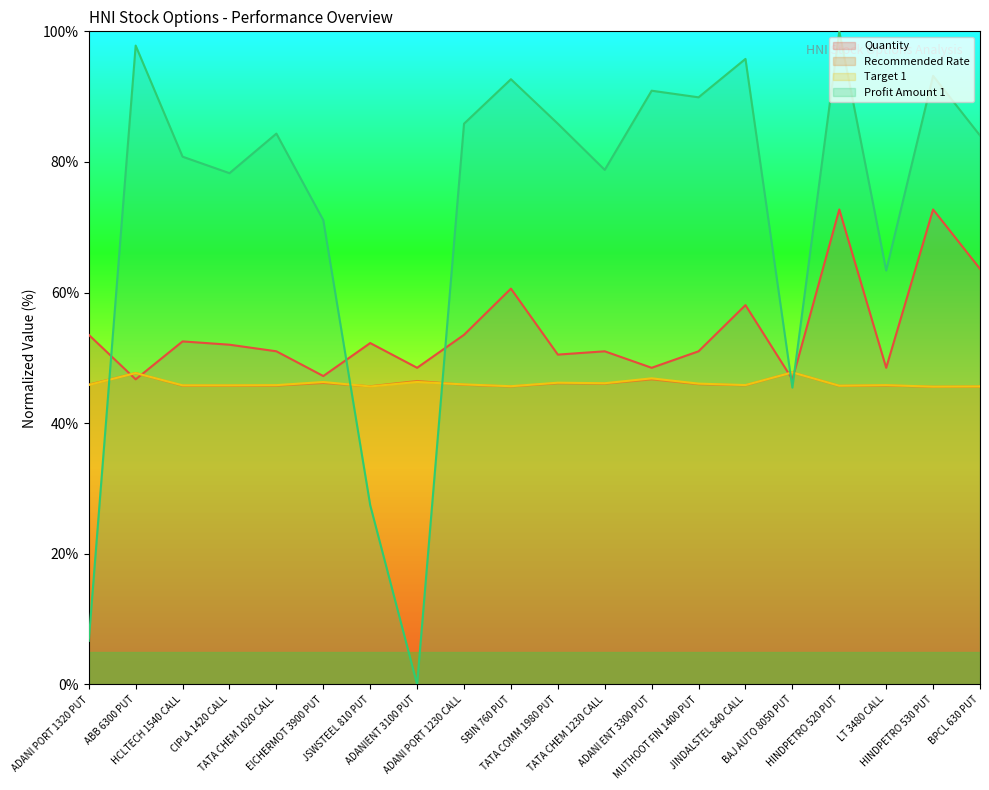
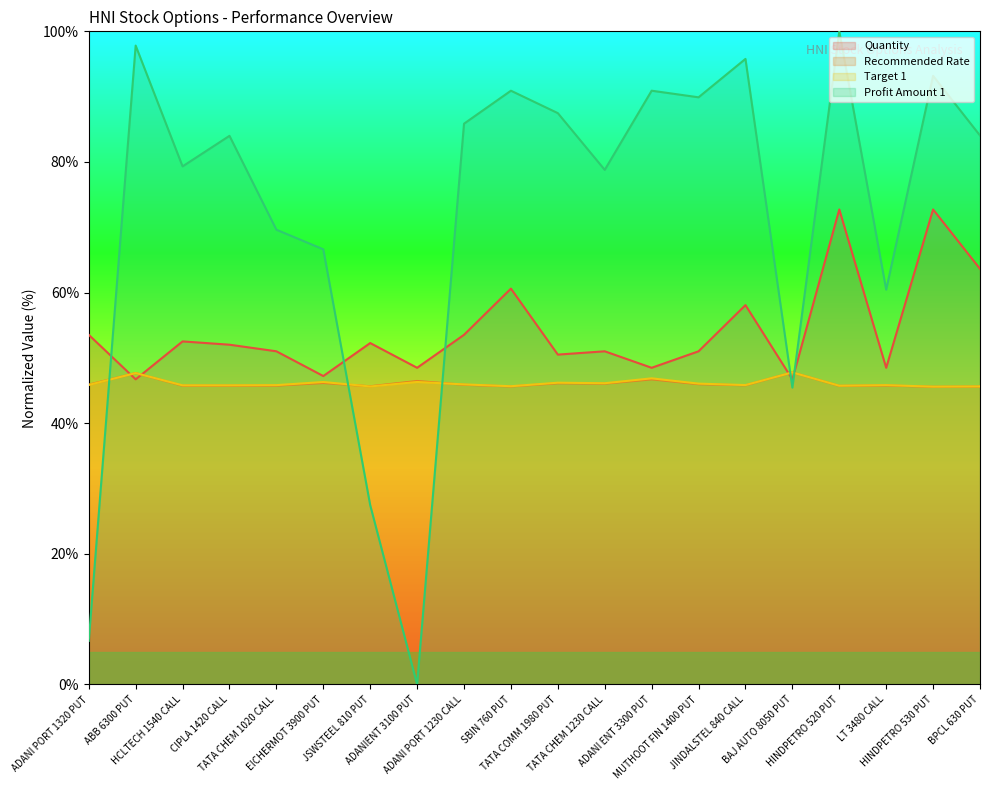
  {
    "Profit Amount 1": {
      "ADANI PORT 1320 PUT": "7%",
      "ABB 6300 PUT": "98%",
-     "HCLTECH 1540 CALL": "81%",
-     "CIPLA 1420 CALL": "78%",
-     "TATA CHEM 1020 CALL": "84%",
-     "EICHERMOT 3900 PUT": "71%",
+     "HCLTECH 1540 CALL": "79%",
+     "CIPLA 1420 CALL": "84%",
+     "TATA CHEM 1020 CALL": "70%",
+     "EICHERMOT 3900 PUT": "67%",
      "JSWSTEEL 810 PUT": "27%",
      "ADANI PORT 1230 CALL": "86%",
-     "SBIN 760 PUT": "93%",
-     "TATA COMM 1980 PUT": "86%",
+     "SBIN 760 PUT": "91%",
+     "TATA COMM 1980 PUT": "87%",
      "TATA CHEM 1230 CALL": "79%",
      "ADANI ENT 3300 PUT": "91%",
      "MUTHOOT FIN 1400 PUT": "90%",
      "JINDALSTEL 840 CALL": "96%",
      "BAJ AUTO 8050 PUT": "45%",
      "HINDPETRO 520 PUT": "100%",
-     "LT 3480 CALL": "63%",
+     "LT 3480 CALL": "60%",
      "BPCL 630 PUT": "84%"
    }
  }
